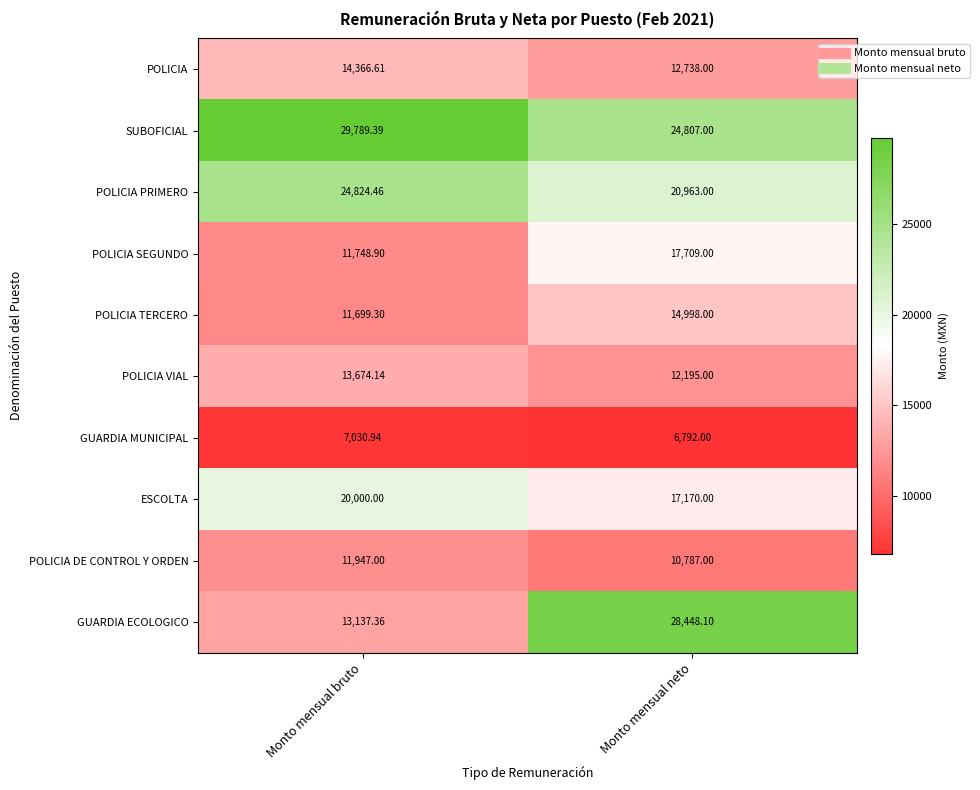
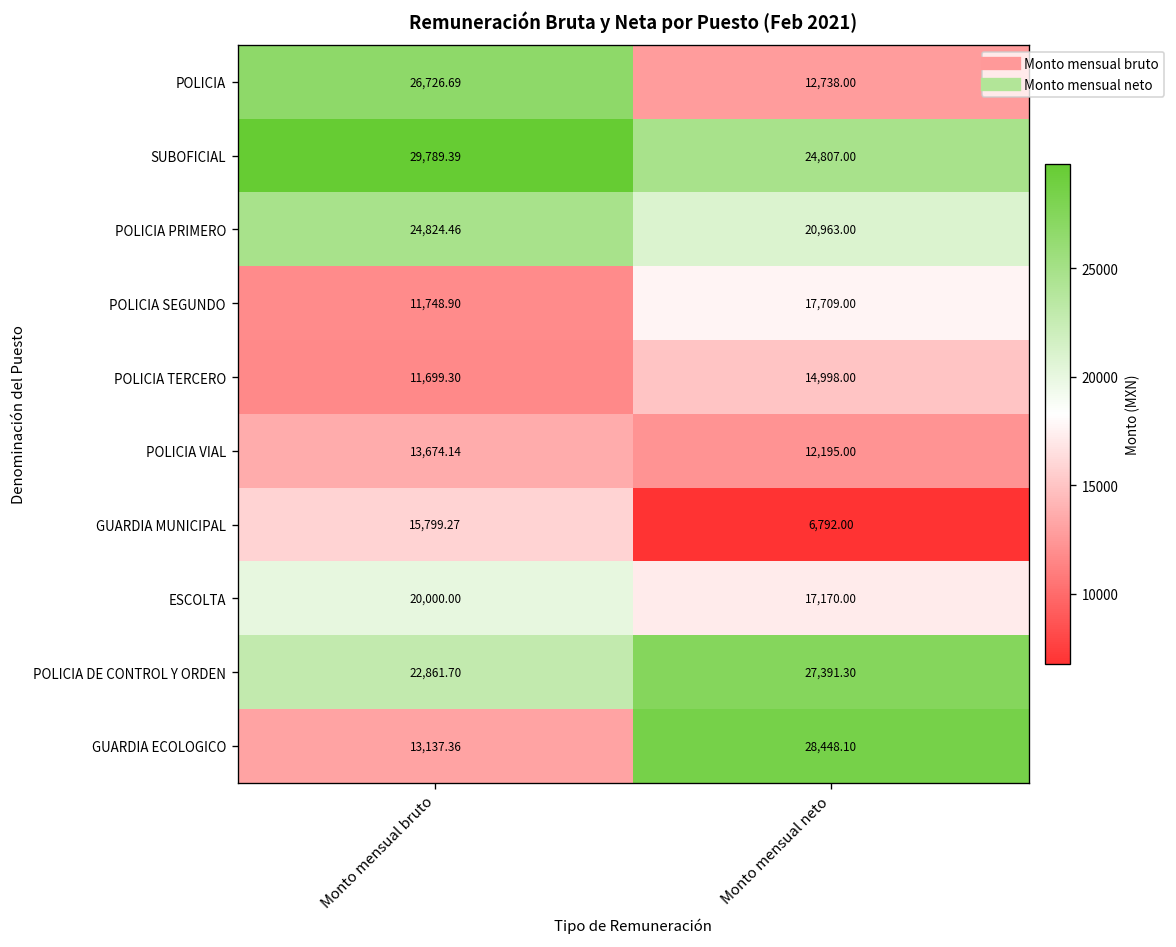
  {
    "POLICIA": {
-     "Monto mensual bruto": "14,366.61",
+     "Monto mensual bruto": "26,726.69",
      "Monto mensual neto": "12,738.00"
    },
    "SUBOFICIAL": {
      "Monto mensual bruto": "29,789.39",
      "Monto mensual neto": "24,807.00"
    },
    "POLICIA PRIMERO": {
      "Monto mensual bruto": "24,824.46",
      "Monto mensual neto": "20,963.00"
    },
    "POLICIA SEGUNDO": {
      "Monto mensual bruto": "11,748.90",
      "Monto mensual neto": "17,709.00"
    },
    "POLICIA TERCERO": {
      "Monto mensual bruto": "11,699.30",
      "Monto mensual neto": "14,998.00"
    },
    "POLICIA VIAL": {
      "Monto mensual bruto": "13,674.14",
      "Monto mensual neto": "12,195.00"
    },
    "GUARDIA MUNICIPAL": {
-     "Monto mensual bruto": "7,030.94",
+     "Monto mensual bruto": "15,799.27",
      "Monto mensual neto": "6,792.00"
    },
    "ESCOLTA": {
      "Monto mensual bruto": "20,000.00",
      "Monto mensual neto": "17,170.00"
    },
    "POLICIA DE CONTROL Y ORDEN": {
-     "Monto mensual bruto": "11,947.00",
-     "Monto mensual neto": "10,787.00"
+     "Monto mensual bruto": "22,861.70",
+     "Monto mensual neto": "27,391.30"
    },
    "GUARDIA ECOLOGICO": {
      "Monto mensual bruto": "13,137.36",
      "Monto mensual neto": "28,448.10"
    }
  }
